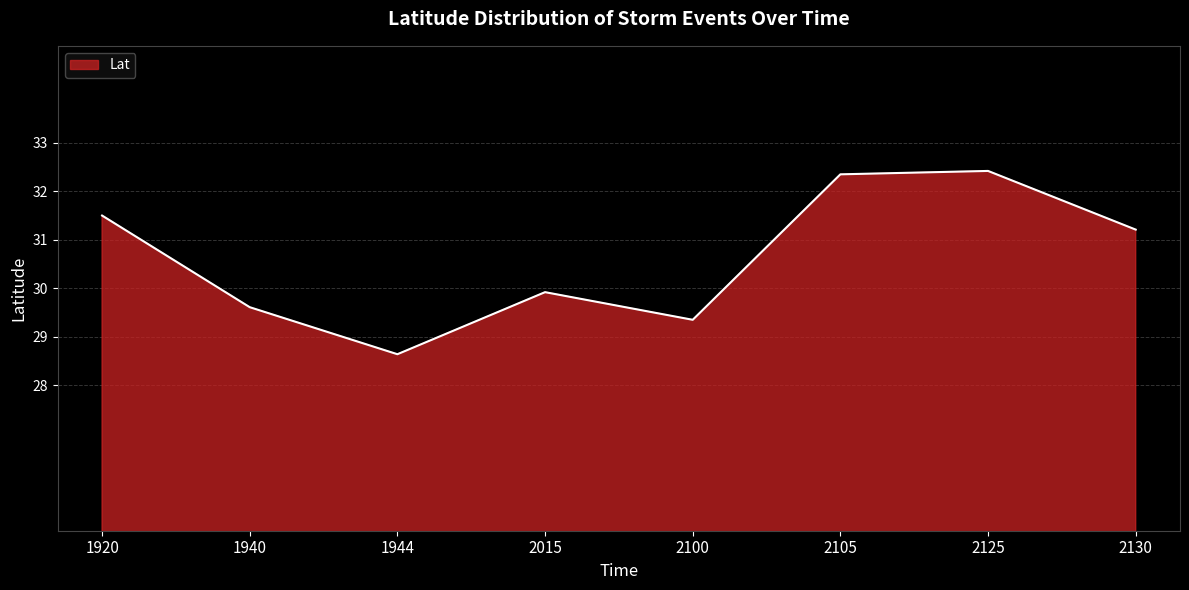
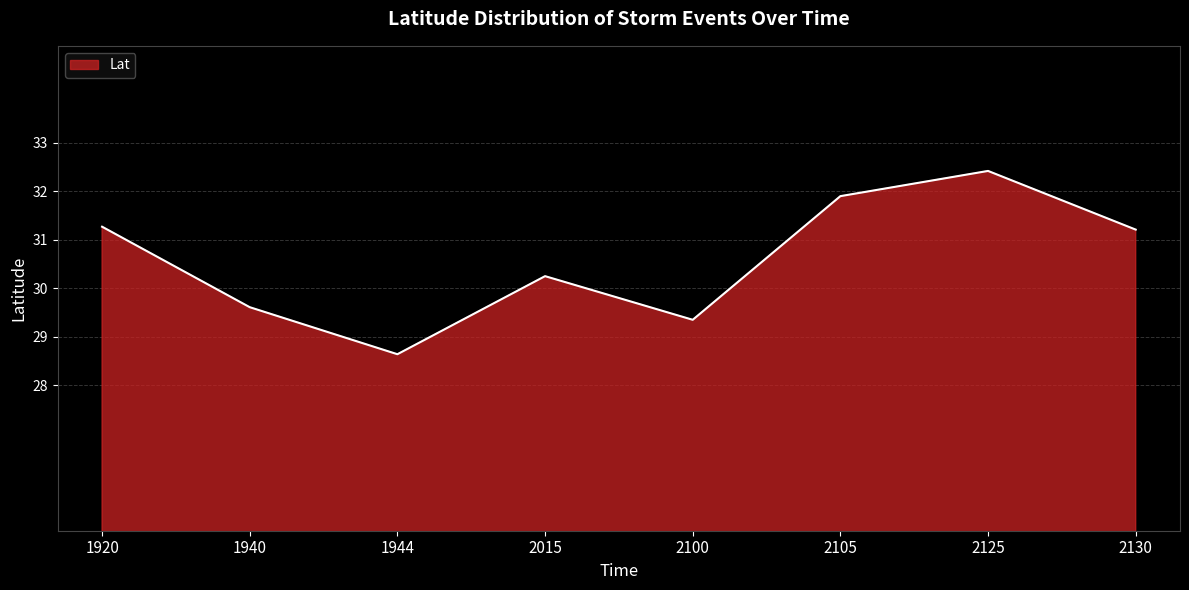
  {
-   "1920": 31.5,
+   "1920": 31.3,
    "1940": 29.6,
    "1944": 28.6,
-   "2015": 29.9,
+   "2015": 30.3,
    "2100": 29.4,
-   "2105": 32.4,
+   "2105": 31.9,
    "2125": 32.4,
    "2130": 31.2
  }
